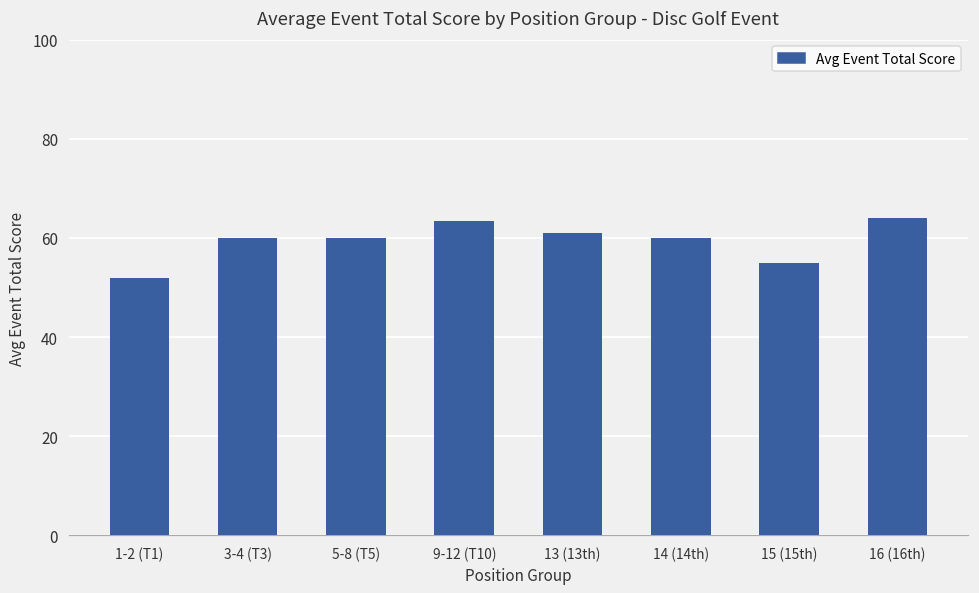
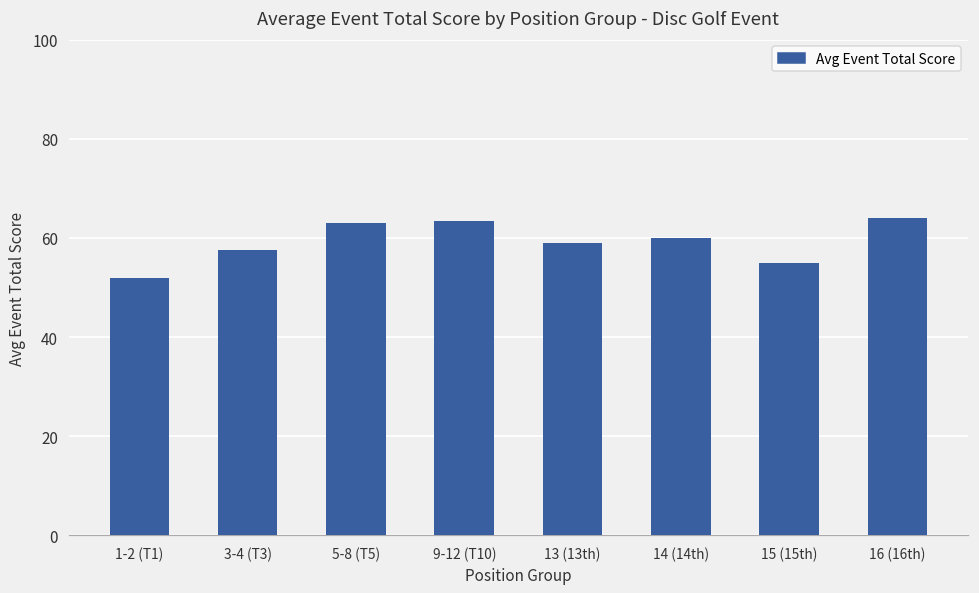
  {
    "1-2 (T1)": 52,
-   "3-4 (T3)": 60,
-   "5-8 (T5)": 60,
+   "3-4 (T3)": 58,
+   "5-8 (T5)": 63,
    "9-12 (T10)": 63,
-   "13 (13th)": 61,
+   "13 (13th)": 59,
    "14 (14th)": 60,
    "15 (15th)": 55,
    "16 (16th)": 64
  }
